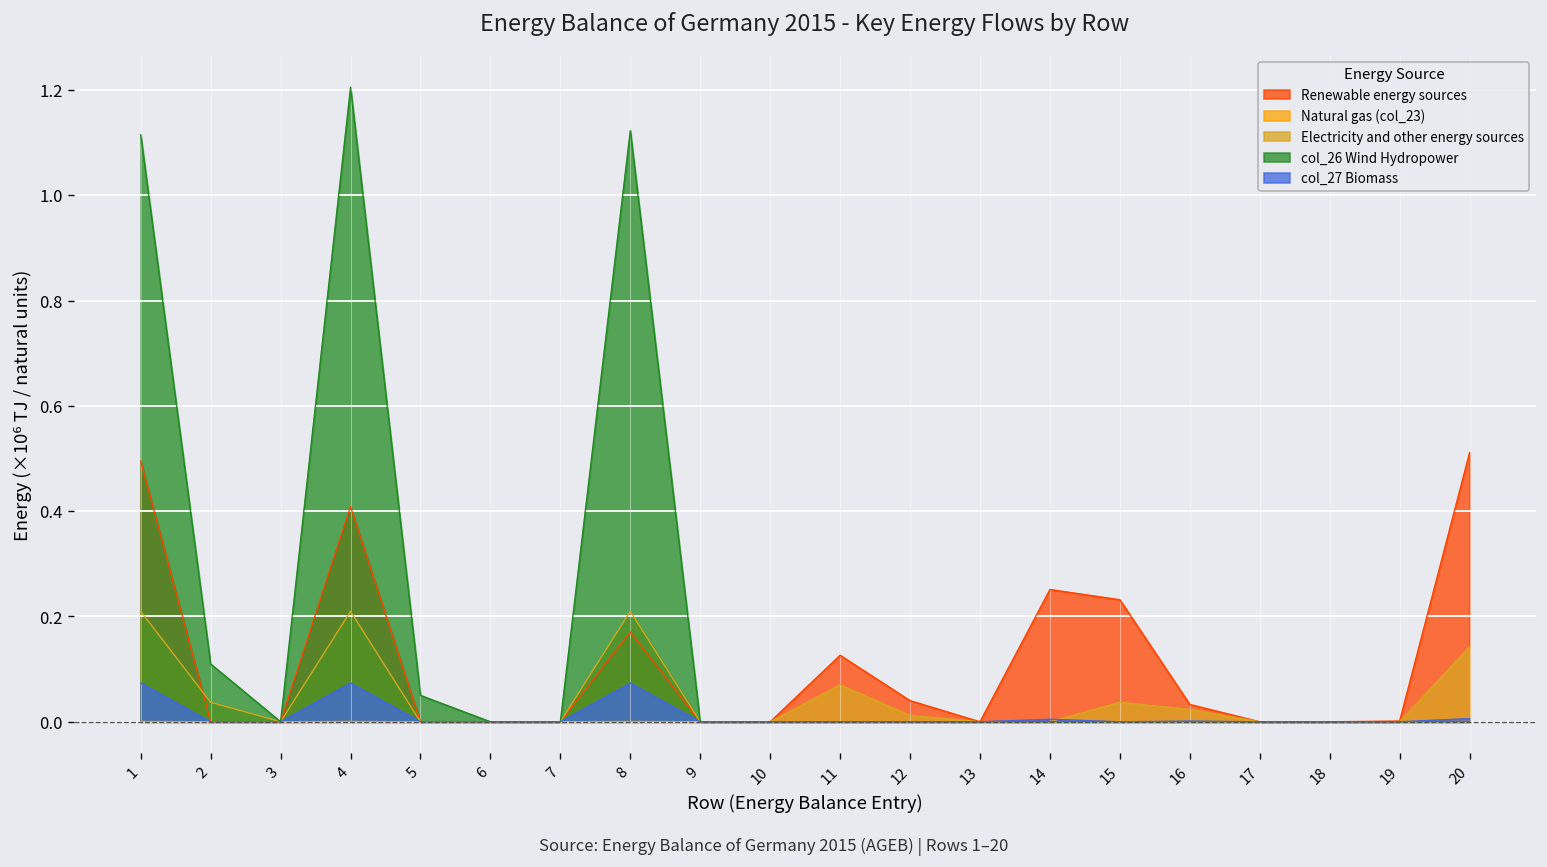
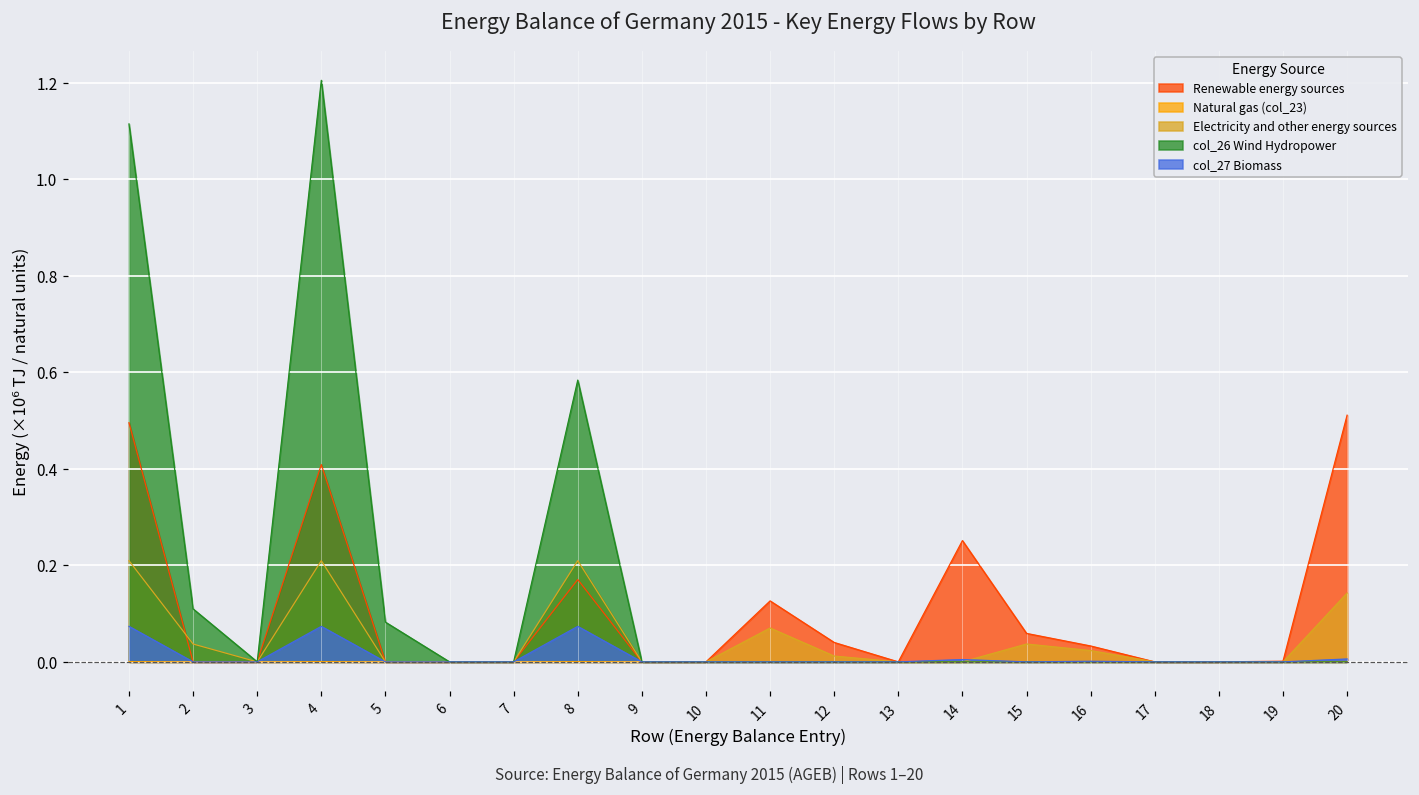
  {
    "Renewable energy sources": {
      "1": 0.50,
      "4": 0.41,
      "8": 0.17,
      "11": 0.13,
      "12": 0.04,
      "14": 0.25,
-     "15": 0.23,
+     "15": 0.06,
      "16": 0.03,
      "20": 0.51
    },
    "col_26 Wind Hydropower": {
      "1": 1.11,
      "2": 0.11,
      "4": 1.21,
-     "5": 0.05,
-     "8": 1.12
+     "5": 0.08,
+     "8": 0.58
    },
    "col_27 Biomass": {
      "1": 0.07,
      "4": 0.07,
      "8": 0.07
    }
  }
